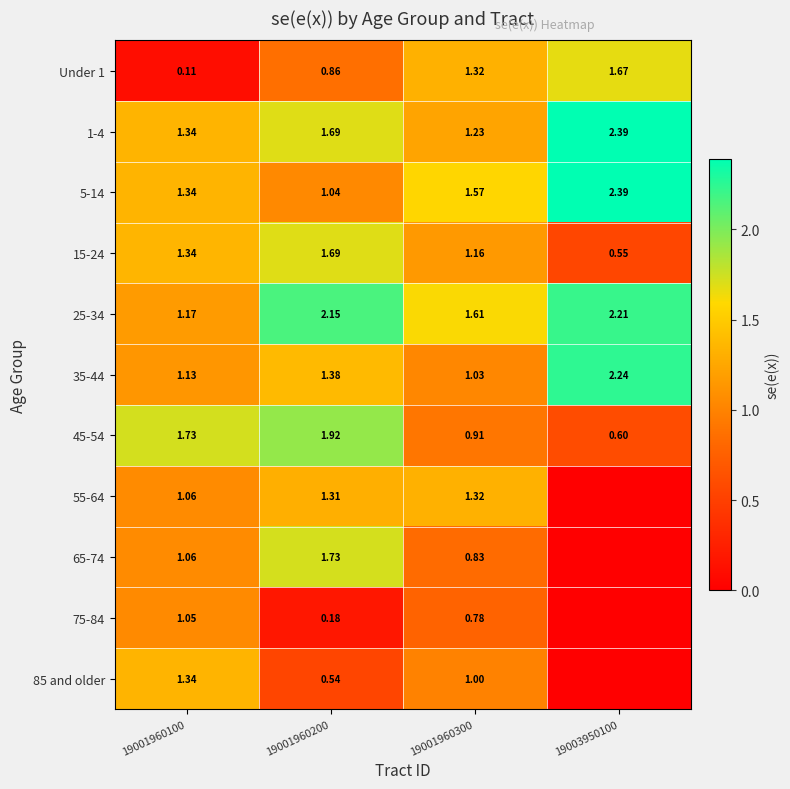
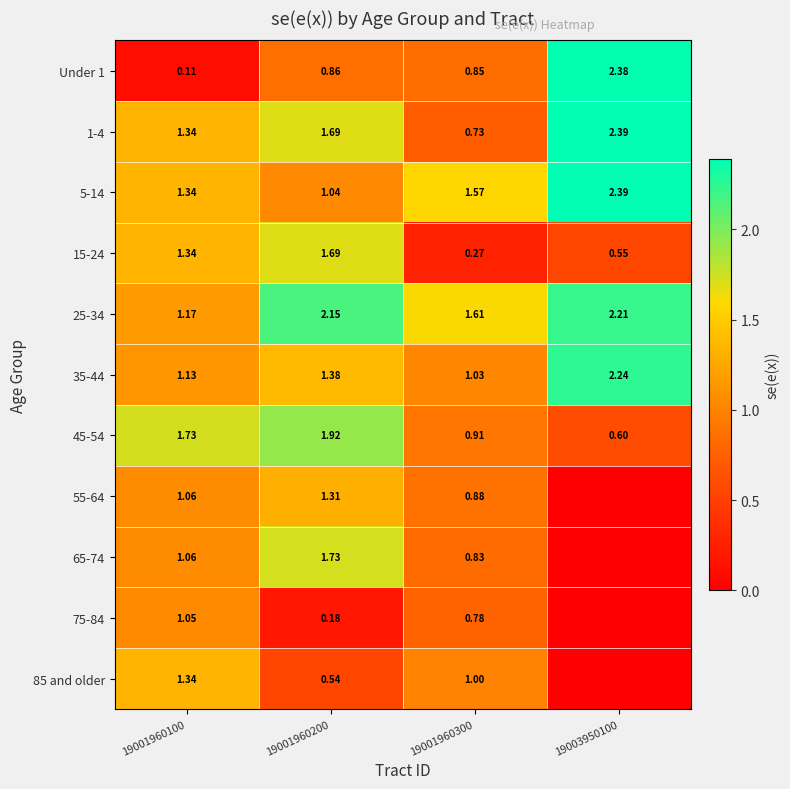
  {
    "Under 1": {
      "19001960100": 0.11,
      "19001960200": 0.86,
-     "19001960300": 1.32,
-     "19003950100": 1.67
+     "19001960300": 0.85,
+     "19003950100": 2.38
    },
    "1-4": {
      "19001960100": 1.34,
      "19001960200": 1.69,
-     "19001960300": 1.23,
+     "19001960300": 0.73,
      "19003950100": 2.39
    },
    "5-14": {
      "19001960100": 1.34,
      "19001960200": 1.04,
      "19001960300": 1.57,
      "19003950100": 2.39
    },
    "15-24": {
      "19001960100": 1.34,
      "19001960200": 1.69,
-     "19001960300": 1.16,
+     "19001960300": 0.27,
      "19003950100": 0.55
    },
    "25-34": {
      "19001960100": 1.17,
      "19001960200": 2.15,
      "19001960300": 1.61,
      "19003950100": 2.21
    },
    "35-44": {
      "19001960100": 1.13,
      "19001960200": 1.38,
      "19001960300": 1.03,
      "19003950100": 2.24
    },
    "45-54": {
      "19001960100": 1.73,
      "19001960200": 1.92,
      "19001960300": 0.91,
      "19003950100": 0.60
    },
    "55-64": {
      "19001960100": 1.06,
      "19001960200": 1.31,
-     "19001960300": 1.32
+     "19001960300": 0.88
    },
    "65-74": {
      "19001960100": 1.06,
      "19001960200": 1.73,
      "19001960300": 0.83
    },
    "75-84": {
      "19001960100": 1.05,
      "19001960200": 0.18,
      "19001960300": 0.78
    },
    "85 and older": {
      "19001960100": 1.34,
      "19001960200": 0.54,
      "19001960300": 1.00
    }
  }
